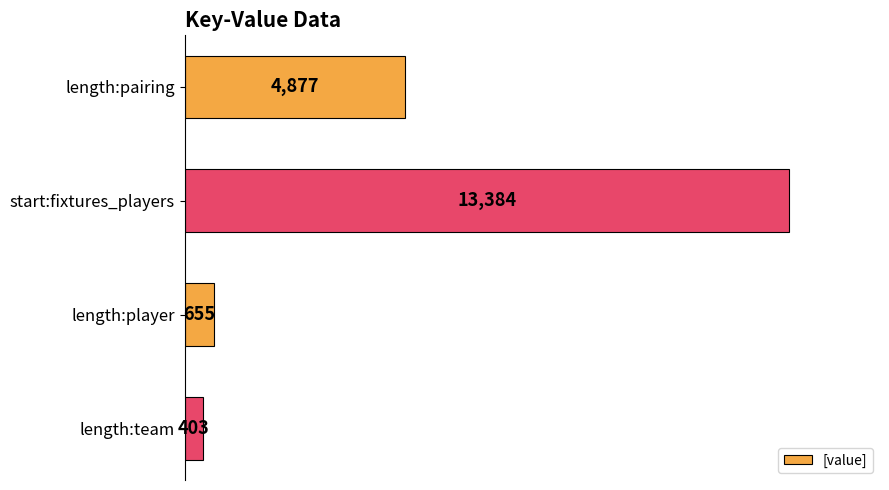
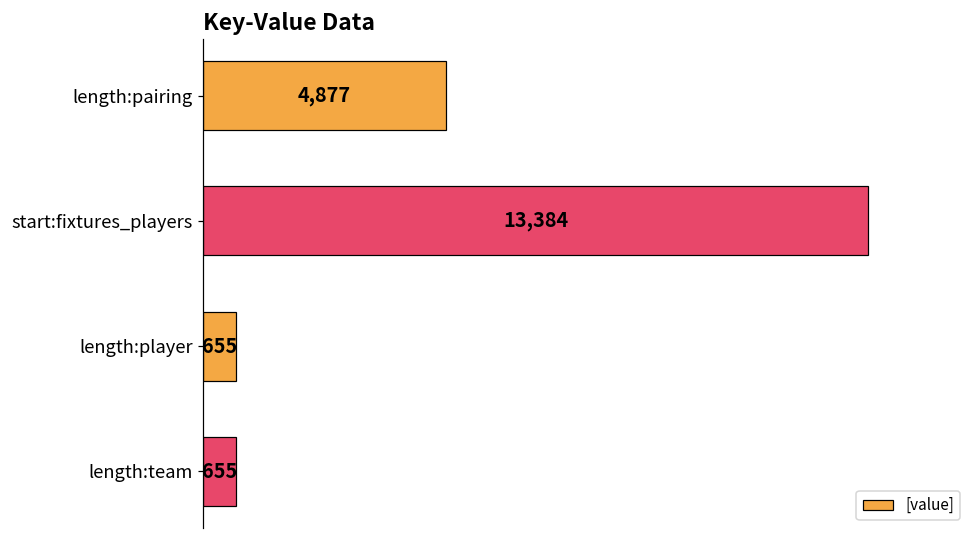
  {
    "length:pairing": "4,877",
    "start:fixtures_players": "13,384",
    "length:player": "655",
-   "length:team": "403"
+   "length:team": "655"
  }
